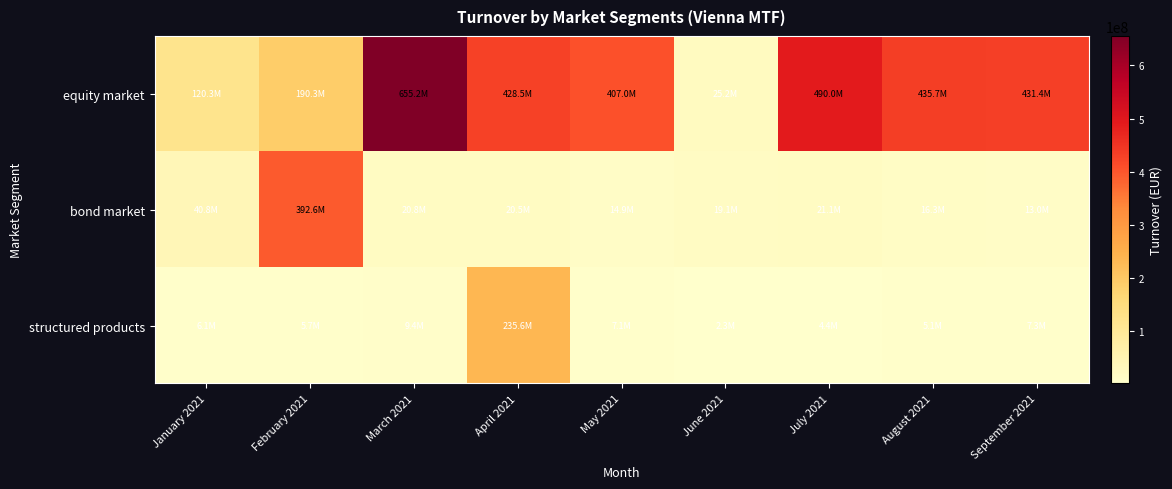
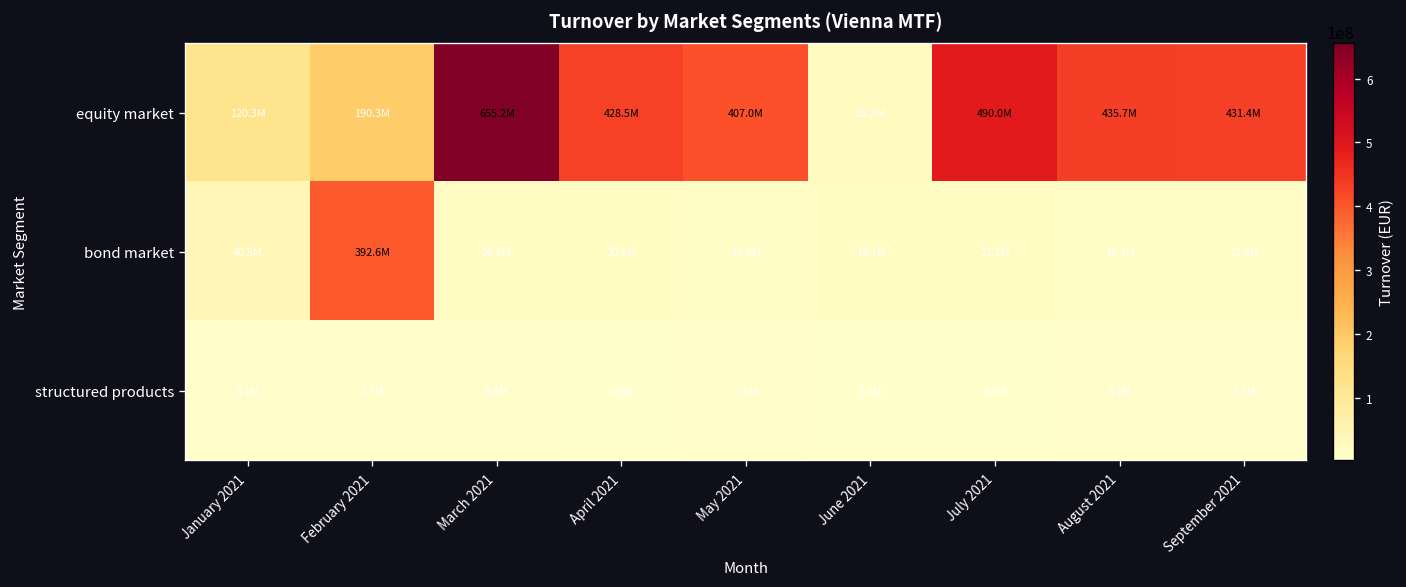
  {
    "equity market": {
      "January 2021": "120.3M",
      "February 2021": "190.3M",
      "March 2021": "655.2M",
      "April 2021": "428.5M",
      "May 2021": "407.0M",
      "June 2021": "25.2M",
      "July 2021": "490.0M",
      "August 2021": "435.7M",
      "September 2021": "431.4M"
    },
    "bond market": {
      "January 2021": "40.8M",
      "February 2021": "392.6M",
      "March 2021": "20.8M",
      "April 2021": "20.5M",
      "May 2021": "14.9M",
      "June 2021": "19.1M",
      "July 2021": "21.1M",
      "August 2021": "16.3M",
      "September 2021": "13.0M"
    },
    "structured products": {
      "January 2021": "6.1M",
      "February 2021": "5.7M",
      "March 2021": "9.4M",
-     "April 2021": "235.6M",
+     "April 2021": "2.9M",
      "May 2021": "7.1M",
      "June 2021": "2.3M",
      "July 2021": "4.4M",
      "August 2021": "5.1M",
      "September 2021": "7.3M"
    }
  }
